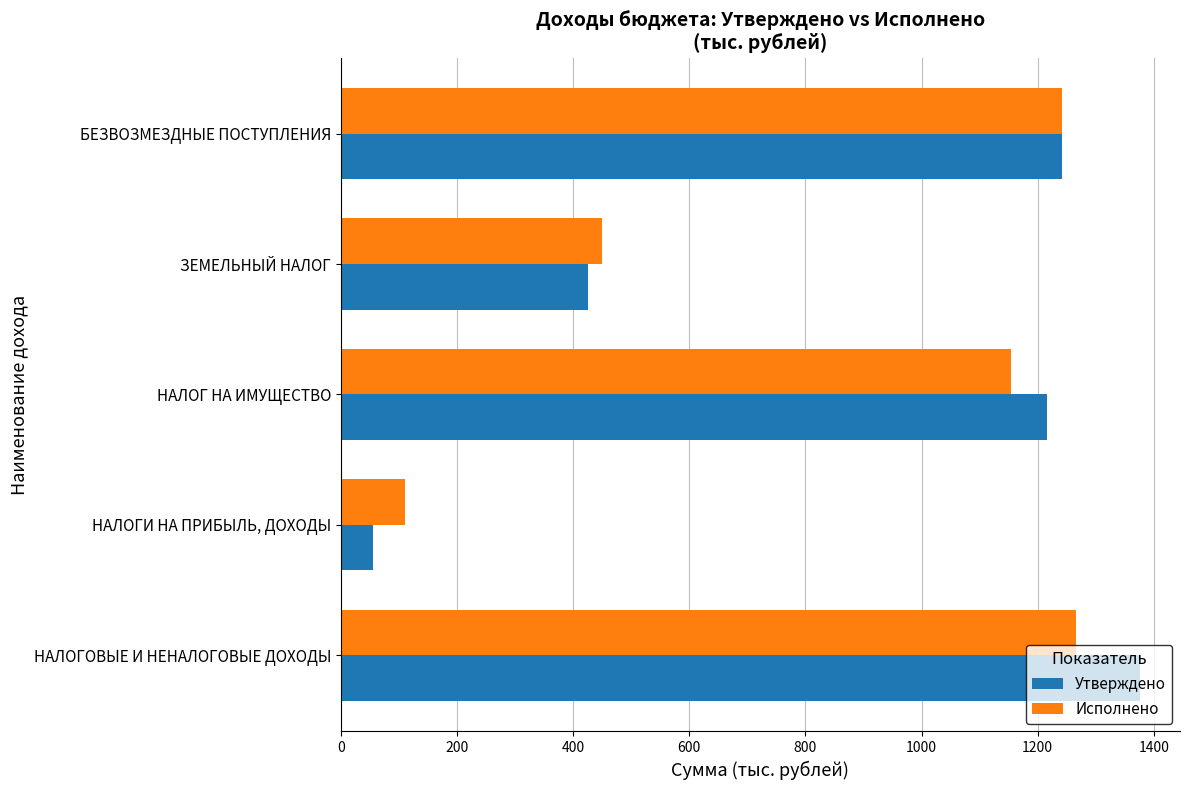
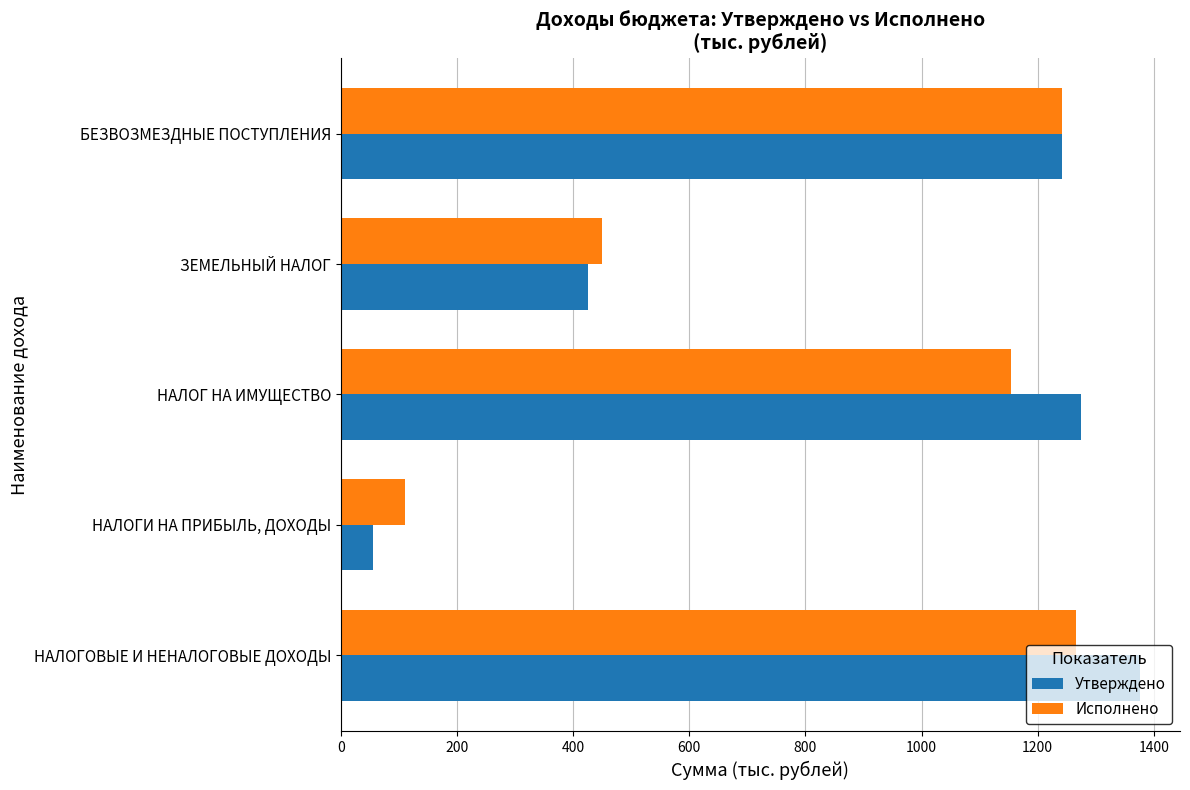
  {
    "Утверждено": {
      "БЕЗВОЗМЕЗДНЫЕ ПОСТУПЛЕНИЯ": 1240,
      "ЗЕМЕЛЬНЫЙ НАЛОГ": 430,
-     "НАЛОГ НА ИМУЩЕСТВО": 1220,
+     "НАЛОГ НА ИМУЩЕСТВО": 1270,
      "НАЛОГИ НА ПРИБЫЛЬ, ДОХОДЫ": 60
    },
    "Исполнено": {
      "БЕЗВОЗМЕЗДНЫЕ ПОСТУПЛЕНИЯ": 1240,
      "ЗЕМЕЛЬНЫЙ НАЛОГ": 450,
      "НАЛОГ НА ИМУЩЕСТВО": 1150,
      "НАЛОГИ НА ПРИБЫЛЬ, ДОХОДЫ": 110,
      "НАЛОГОВЫЕ И НЕНАЛОГОВЫЕ ДОХОДЫ": 1270
    }
  }
